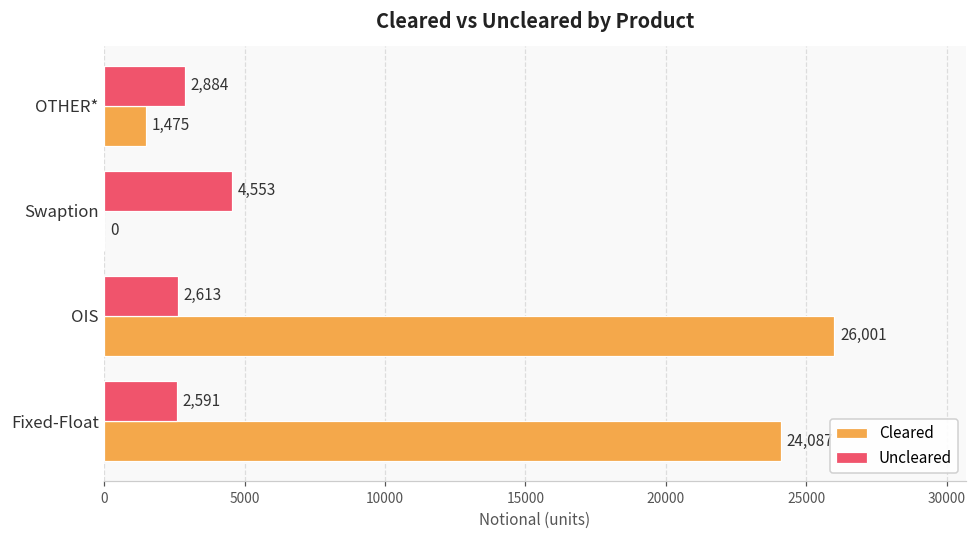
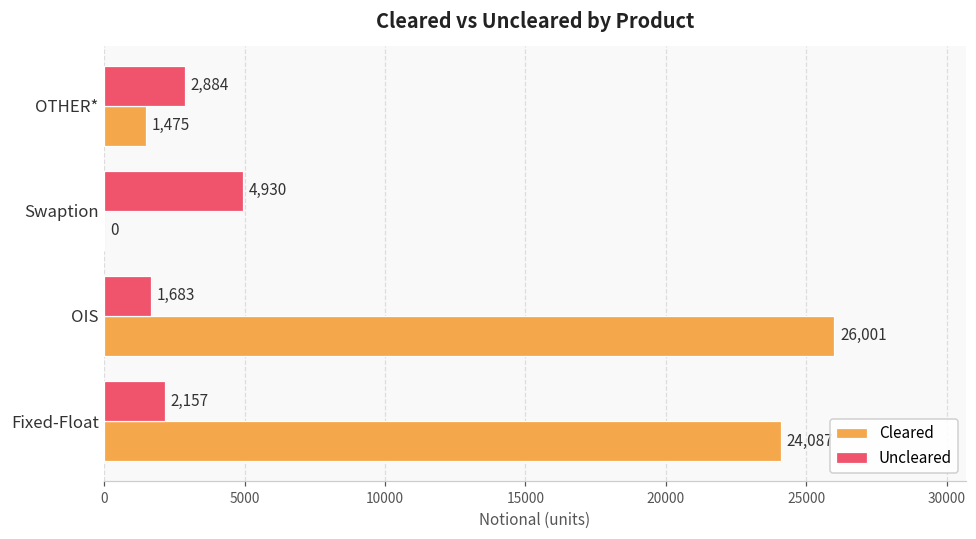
  {
    "Cleared": {
      "OTHER*": "1,475",
      "Swaption": "0",
      "OIS": "26,001"
    },
    "Uncleared": {
      "OTHER*": "2,884",
-     "Swaption": "4,553",
-     "OIS": "2,613",
-     "Fixed-Float": "2,591"
+     "Swaption": "4,930",
+     "OIS": "1,683",
+     "Fixed-Float": "2,157"
    }
  }
